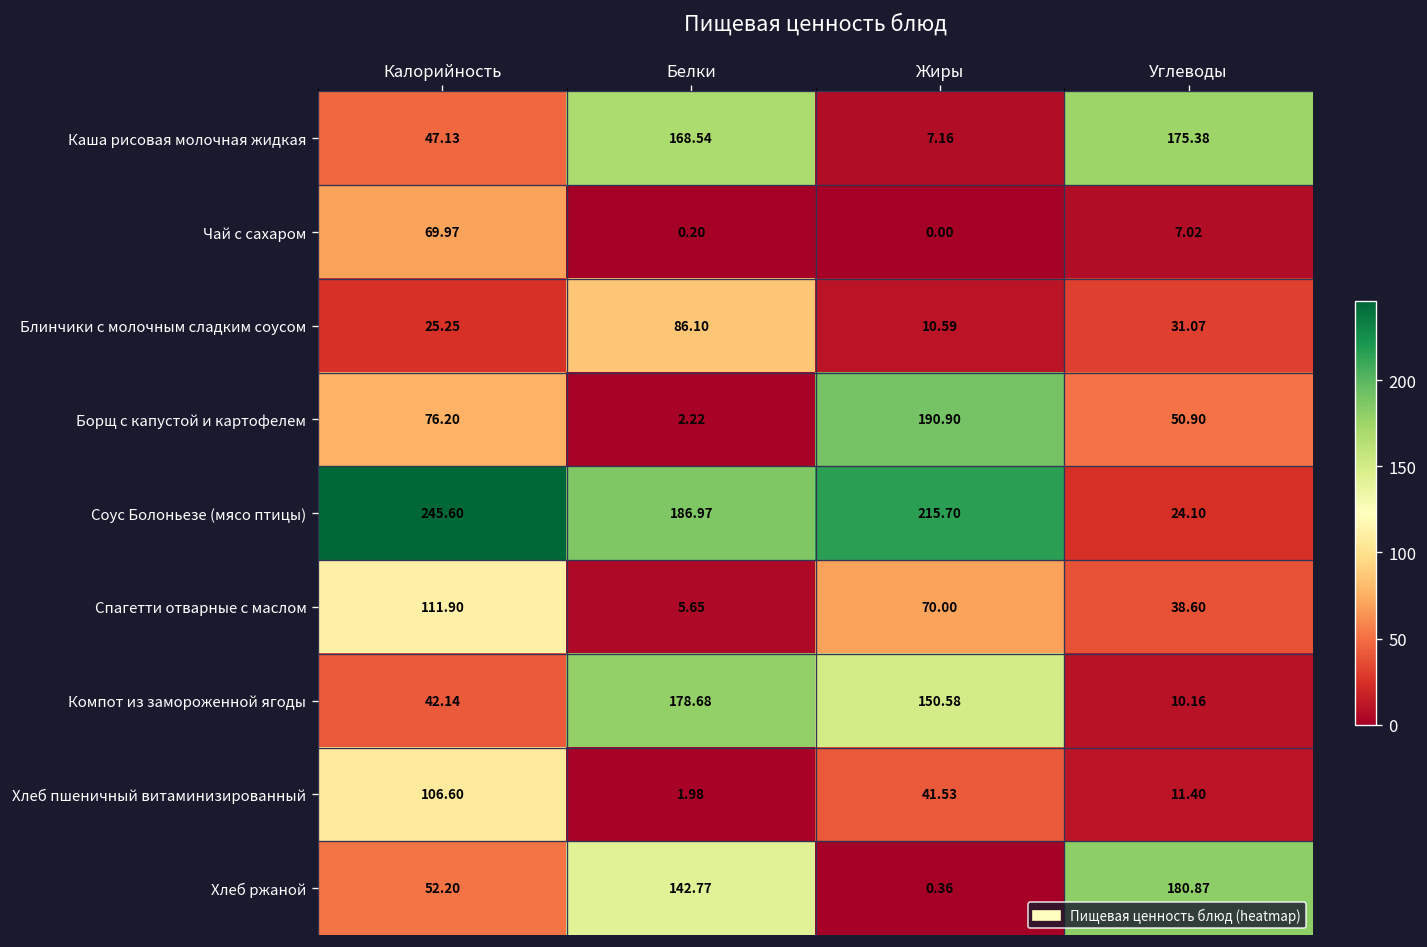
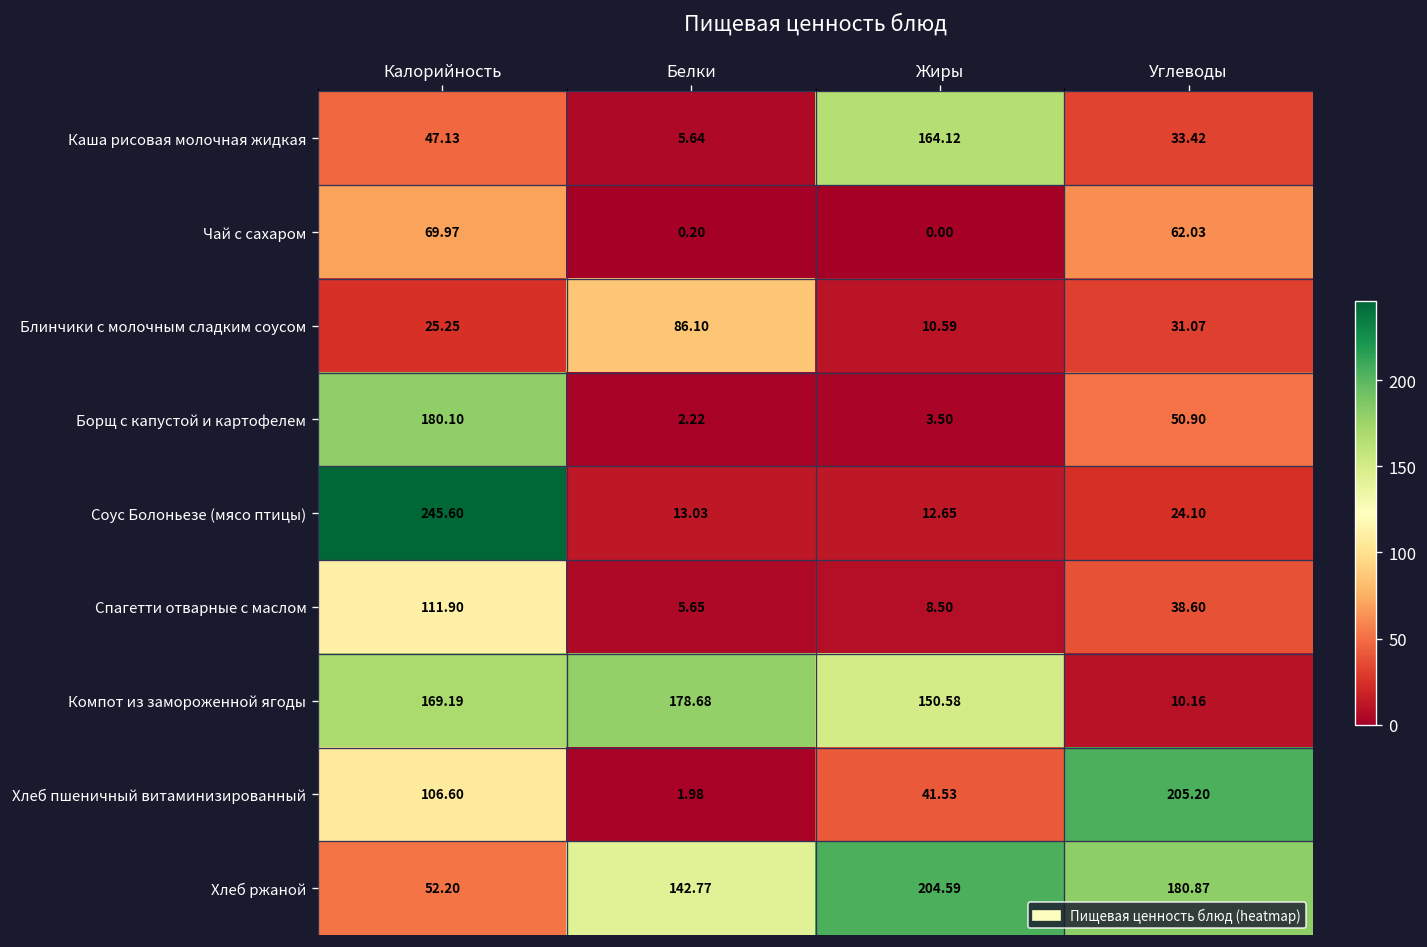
  {
    "Каша рисовая молочная жидкая": {
      "Калорийность": 47.13,
-     "Белки": 168.54,
-     "Жиры": 7.16,
-     "Углеводы": 175.38
+     "Белки": 5.64,
+     "Жиры": 164.12,
+     "Углеводы": 33.42
    },
    "Чай с сахаром": {
      "Калорийность": 69.97,
      "Белки": 0.20,
      "Жиры": 0.00,
-     "Углеводы": 7.02
+     "Углеводы": 62.03
    },
    "Блинчики с молочным сладким соусом": {
      "Калорийность": 25.25,
      "Белки": 86.10,
      "Жиры": 10.59,
      "Углеводы": 31.07
    },
    "Борщ с капустой и картофелем": {
-     "Калорийность": 76.20,
+     "Калорийность": 180.10,
      "Белки": 2.22,
-     "Жиры": 190.90,
+     "Жиры": 3.50,
      "Углеводы": 50.90
    },
    "Соус Болоньезе (мясо птицы)": {
      "Калорийность": 245.60,
-     "Белки": 186.97,
-     "Жиры": 215.70,
+     "Белки": 13.03,
+     "Жиры": 12.65,
      "Углеводы": 24.10
    },
    "Спагетти отварные с маслом": {
      "Калорийность": 111.90,
      "Белки": 5.65,
-     "Жиры": 70.00,
+     "Жиры": 8.50,
      "Углеводы": 38.60
    },
    "Компот из замороженной ягоды": {
-     "Калорийность": 42.14,
+     "Калорийность": 169.19,
      "Белки": 178.68,
      "Жиры": 150.58,
      "Углеводы": 10.16
    },
    "Хлеб пшеничный витаминизированный": {
      "Калорийность": 106.60,
      "Белки": 1.98,
      "Жиры": 41.53,
-     "Углеводы": 11.40
+     "Углеводы": 205.20
    },
    "Хлеб ржаной": {
      "Калорийность": 52.20,
      "Белки": 142.77,
-     "Жиры": 0.36,
+     "Жиры": 204.59,
      "Углеводы": 180.87
    }
  }
